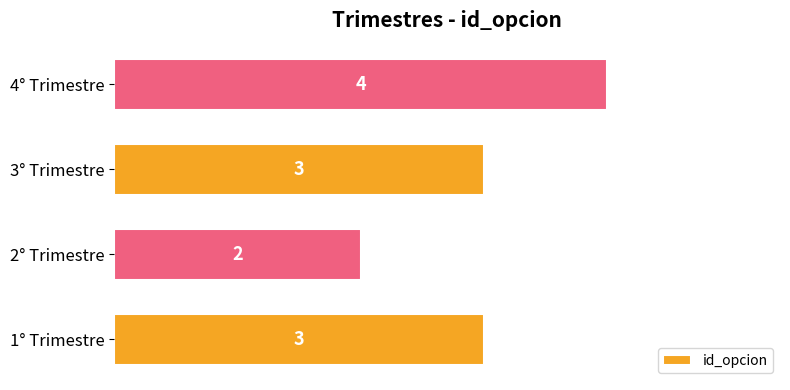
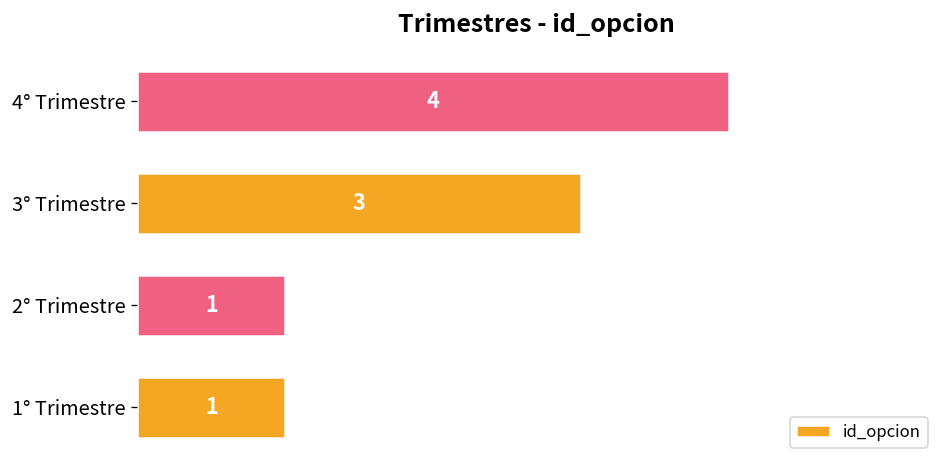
  {
    "4° Trimestre": 4,
    "3° Trimestre": 3,
-   "2° Trimestre": 2,
-   "1° Trimestre": 3
+   "2° Trimestre": 1,
+   "1° Trimestre": 1
  }
